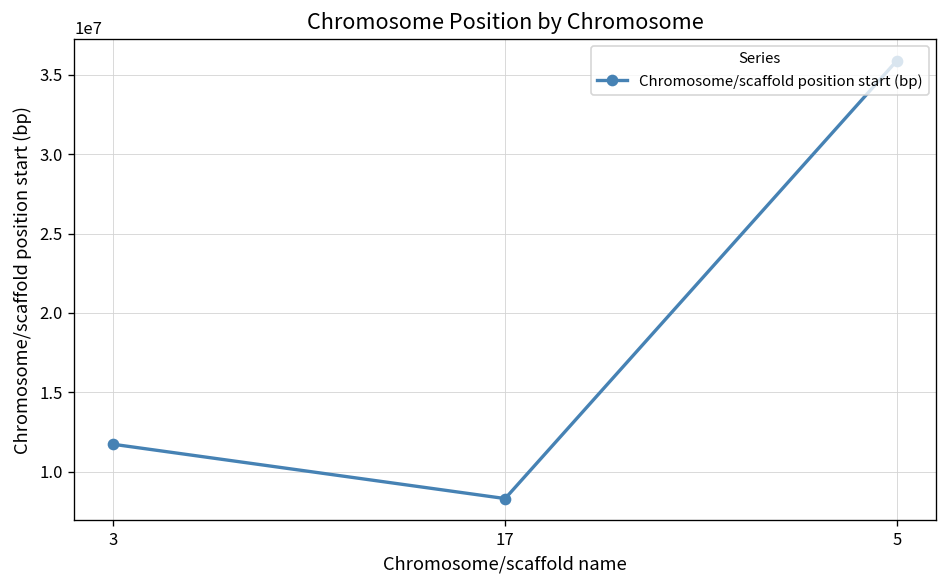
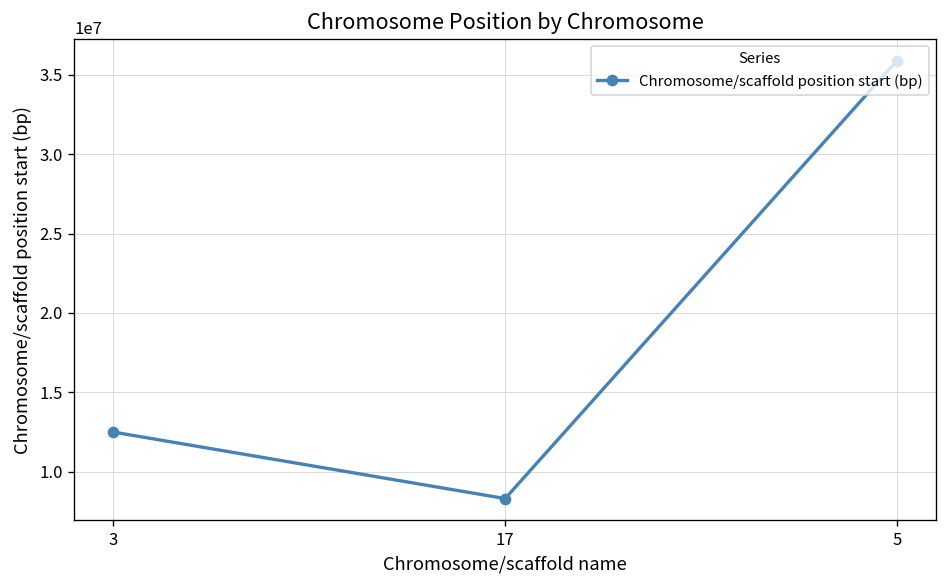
  {
-   "3": 11700000,
+   "3": 12500000,
    "17": 8300000
  }
